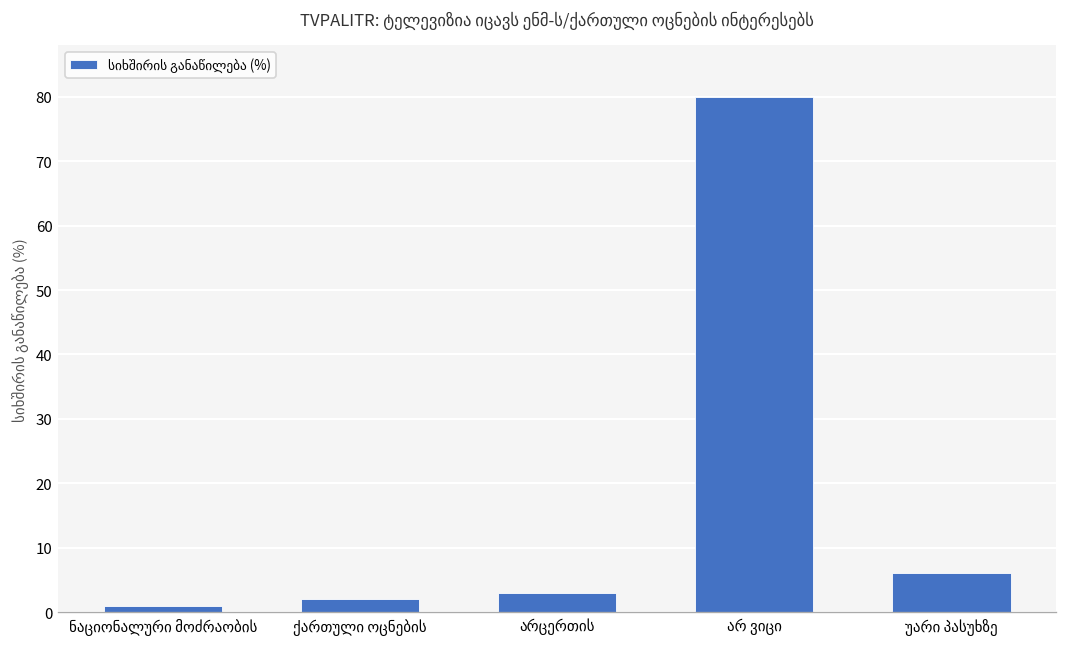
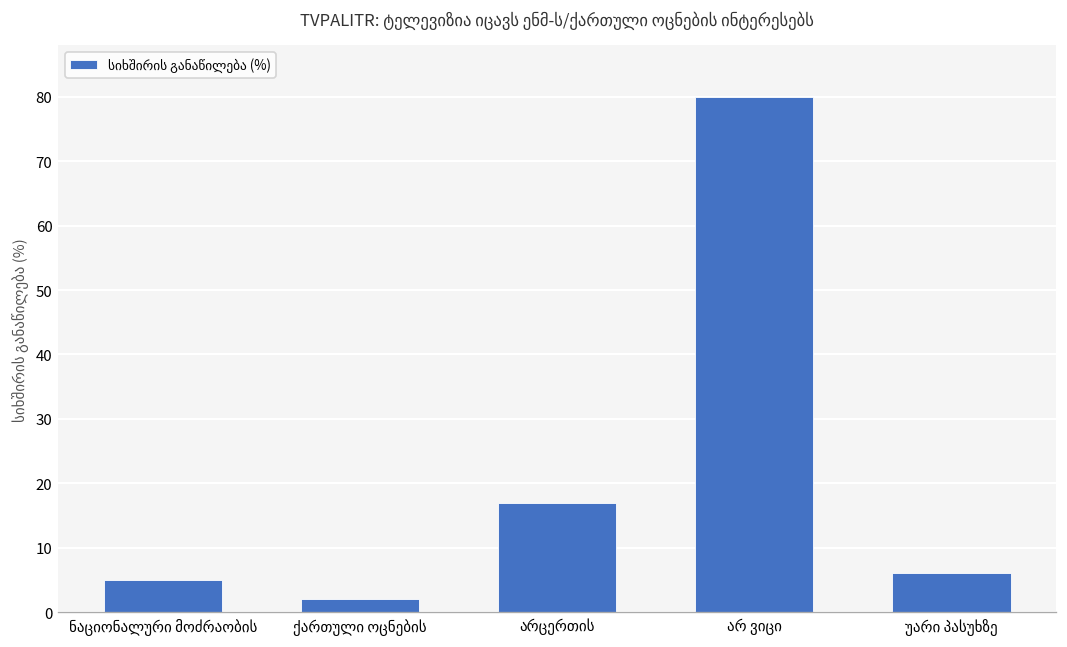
  {
-   "ნაციონალური მოძრაობის": 1,
+   "ნაციონალური მოძრაობის": 5,
    "ქართული ოცნების": 2,
-   "არცერთის": 3,
+   "არცერთის": 17,
    "არ ვიცი": 80,
    "უარი პასუხზე": 6
  }
